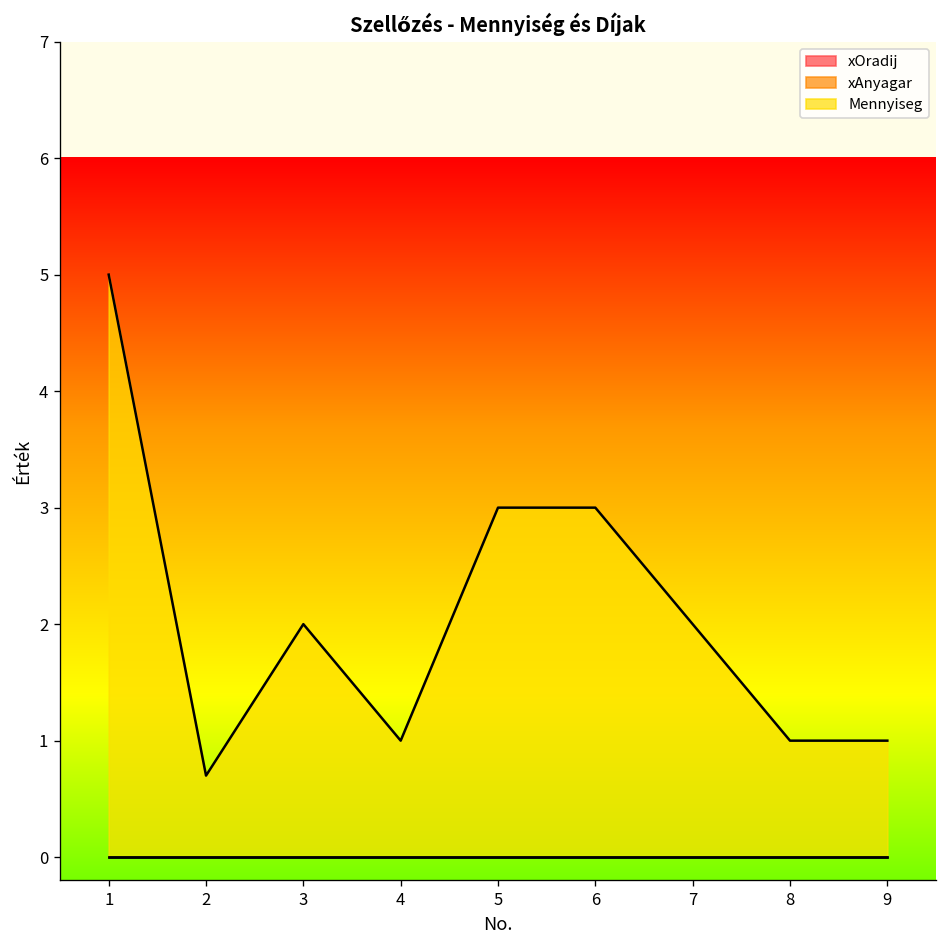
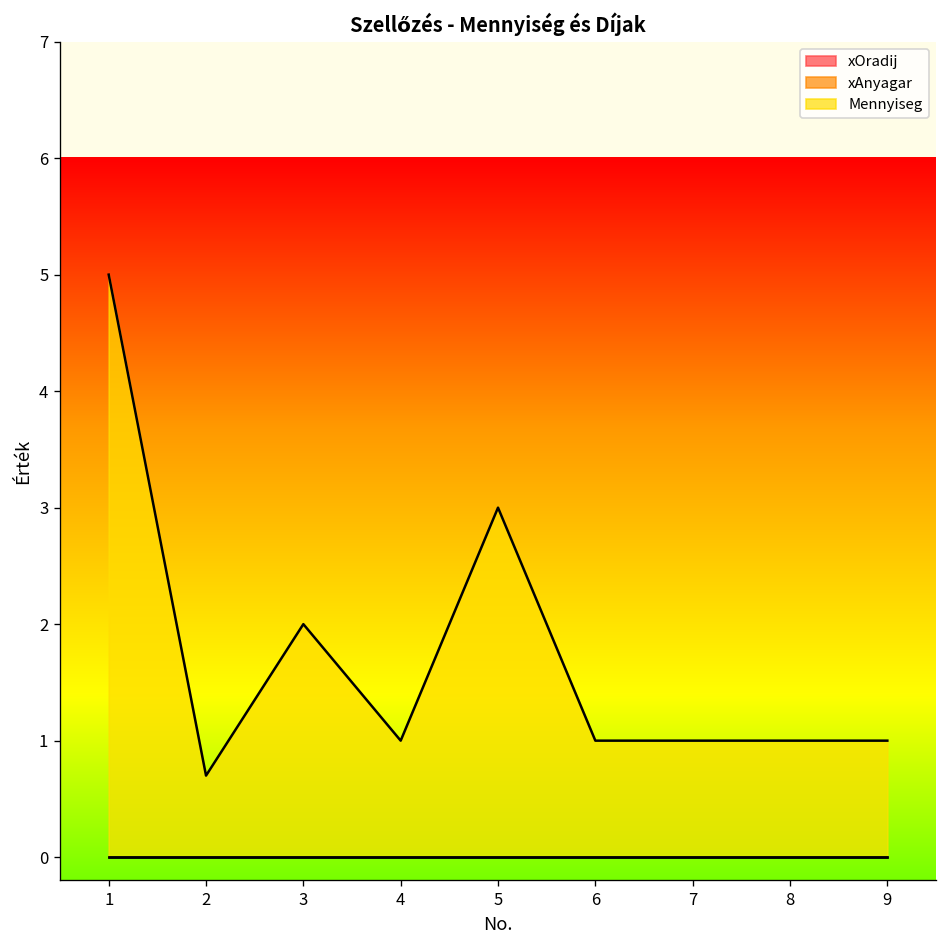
  {
    "xAnyagar": {
      "1": 0,
      "2": 0,
      "3": 0,
      "4": 0,
      "5": 0,
      "6": 0,
      "7": 0,
      "8": 0,
      "9": 0
    },
    "Mennyiseg": {
      "1": 5,
      "2": 0.7,
      "3": 2,
      "4": 1,
      "5": 3,
-     "6": 3,
-     "7": 2,
+     "6": 1,
+     "7": 1,
      "8": 1,
      "9": 1
    }
  }
